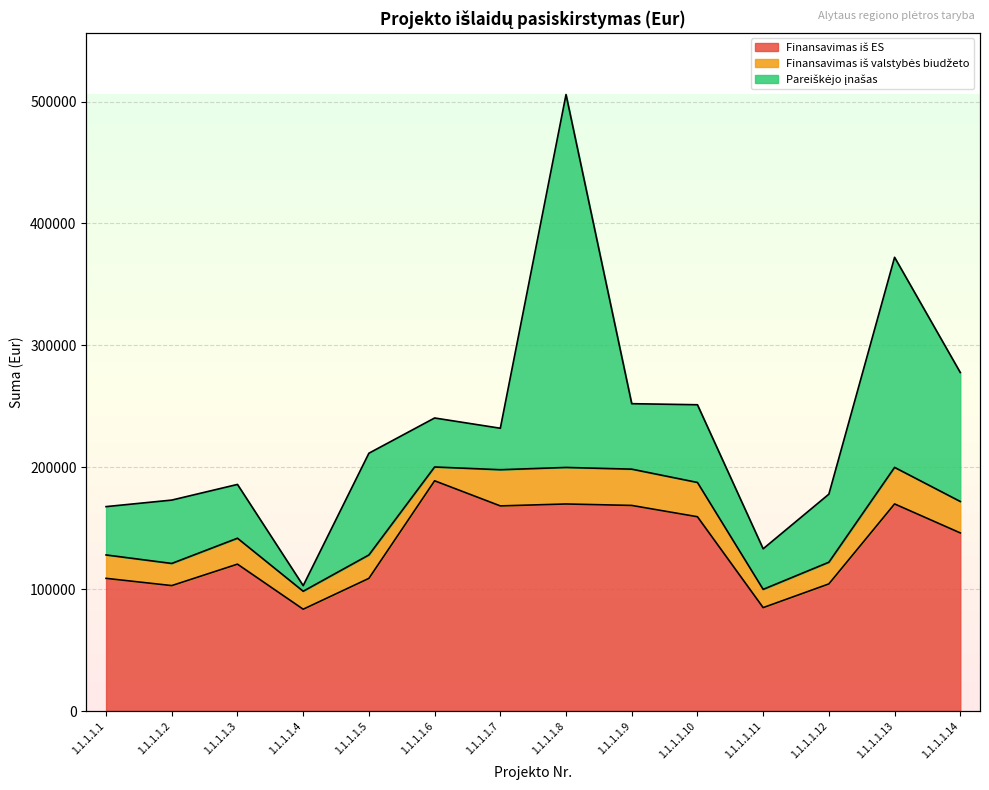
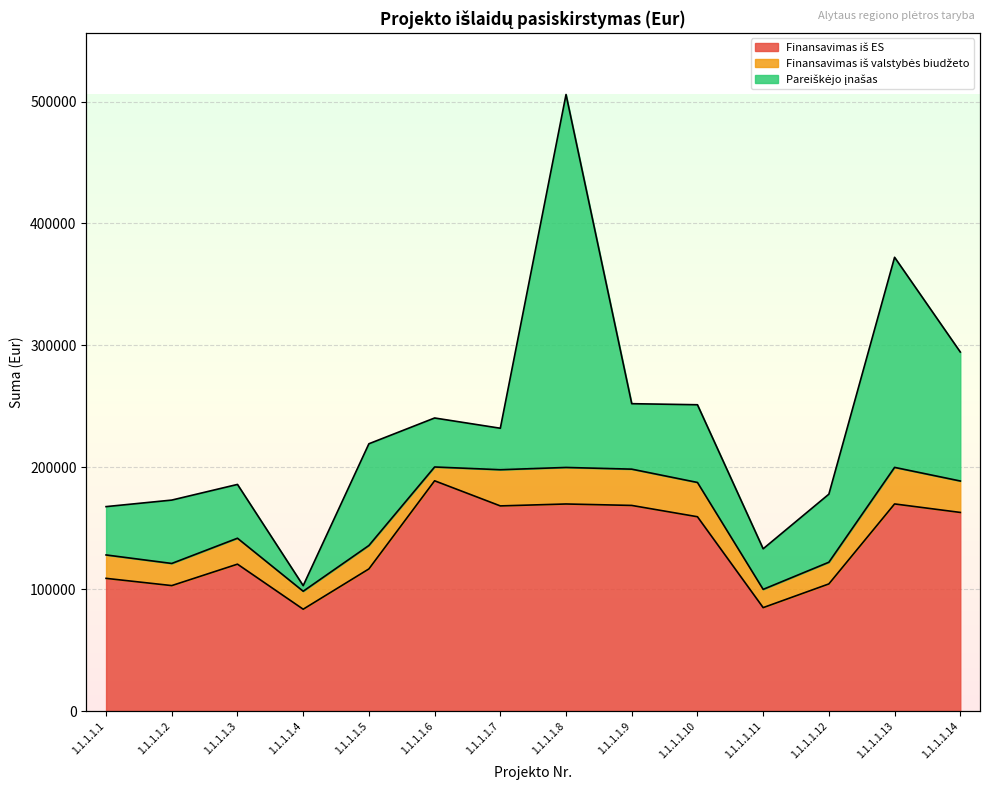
  {
    "Finansavimas iš ES": {
      "1.1.1.1.1": 109000,
      "1.1.1.1.2": 103000,
      "1.1.1.1.3": 120000,
      "1.1.1.1.4": 84000,
-     "1.1.1.1.5": 109000,
+     "1.1.1.1.5": 117000,
      "1.1.1.1.6": 189000,
      "1.1.1.1.7": 168000,
      "1.1.1.1.8": 170000,
      "1.1.1.1.9": 169000,
      "1.1.1.1.10": 159000,
      "1.1.1.1.11": 85000,
      "1.1.1.1.12": 104000,
      "1.1.1.1.13": 170000,
-     "1.1.1.1.14": 146000
+     "1.1.1.1.14": 163000
    },
    "Finansavimas iš valstybės biudžeto": {
      "1.1.1.1.1": 19000,
      "1.1.1.1.2": 18000,
      "1.1.1.1.3": 21000,
      "1.1.1.1.4": 15000,
      "1.1.1.1.5": 19000,
      "1.1.1.1.6": 11000,
      "1.1.1.1.7": 30000,
      "1.1.1.1.8": 30000,
      "1.1.1.1.9": 30000,
      "1.1.1.1.10": 28000,
      "1.1.1.1.11": 15000,
      "1.1.1.1.12": 18000,
      "1.1.1.1.13": 30000,
      "1.1.1.1.14": 26000
    },
    "Pareiškėjo įnašas": {
      "1.1.1.1.1": 40000,
      "1.1.1.1.2": 52000,
      "1.1.1.1.3": 44000,
      "1.1.1.1.4": 5000,
      "1.1.1.1.5": 83000,
      "1.1.1.1.6": 40000,
      "1.1.1.1.7": 34000,
      "1.1.1.1.8": 306000,
      "1.1.1.1.9": 54000,
      "1.1.1.1.10": 64000,
      "1.1.1.1.11": 33000,
      "1.1.1.1.12": 56000,
      "1.1.1.1.13": 172000,
      "1.1.1.1.14": 106000
    }
  }
